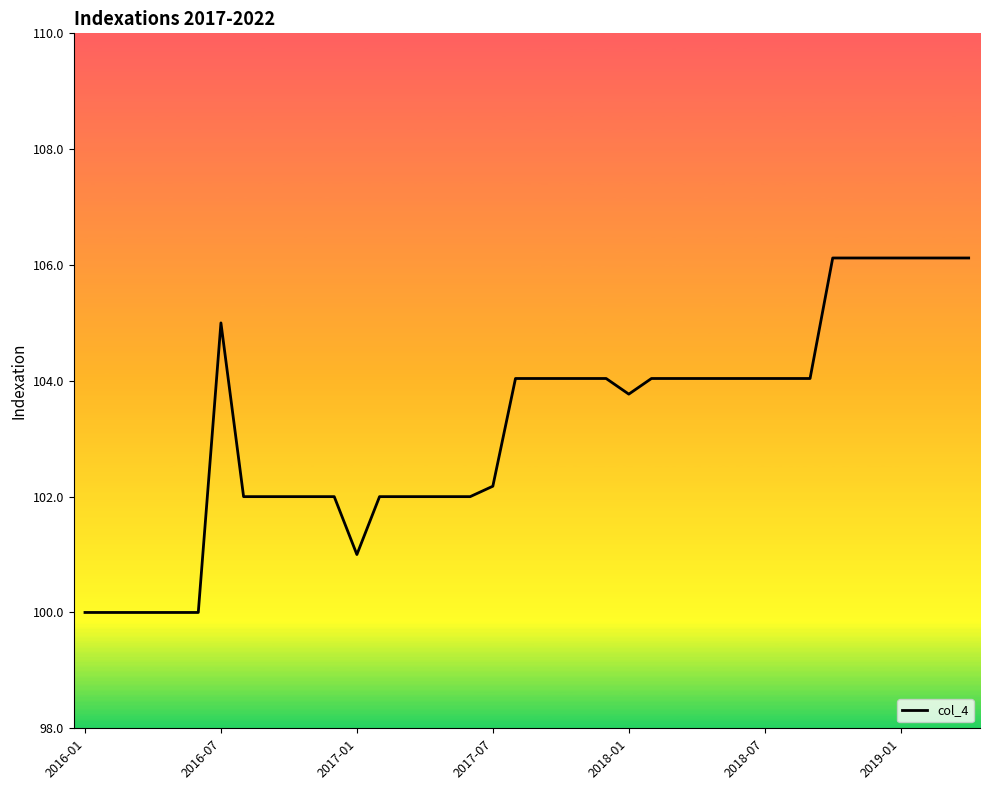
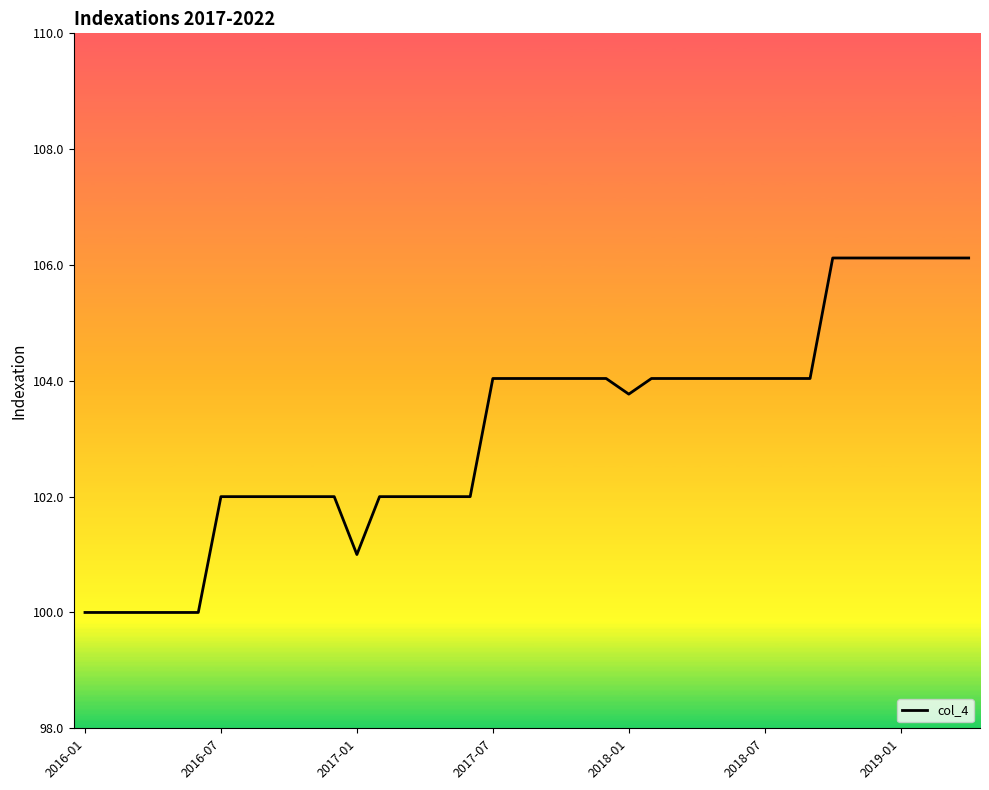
  {
    "2016-01": 100.0,
-   "2016-07": 105,
+   "2016-07": 102,
    "2017-01": 101.0,
-   "2017-07": 102.2,
+   "2017-07": 104.0,
    "2018-01": 103.8,
    "2018-07": 104.0,
    "2019-01": 106.1
  }
